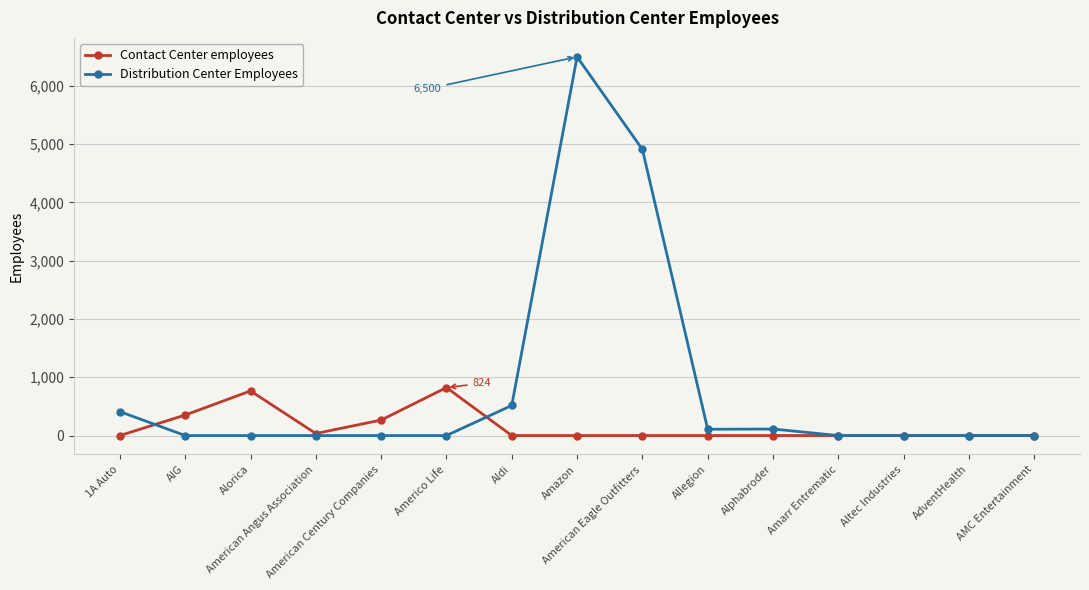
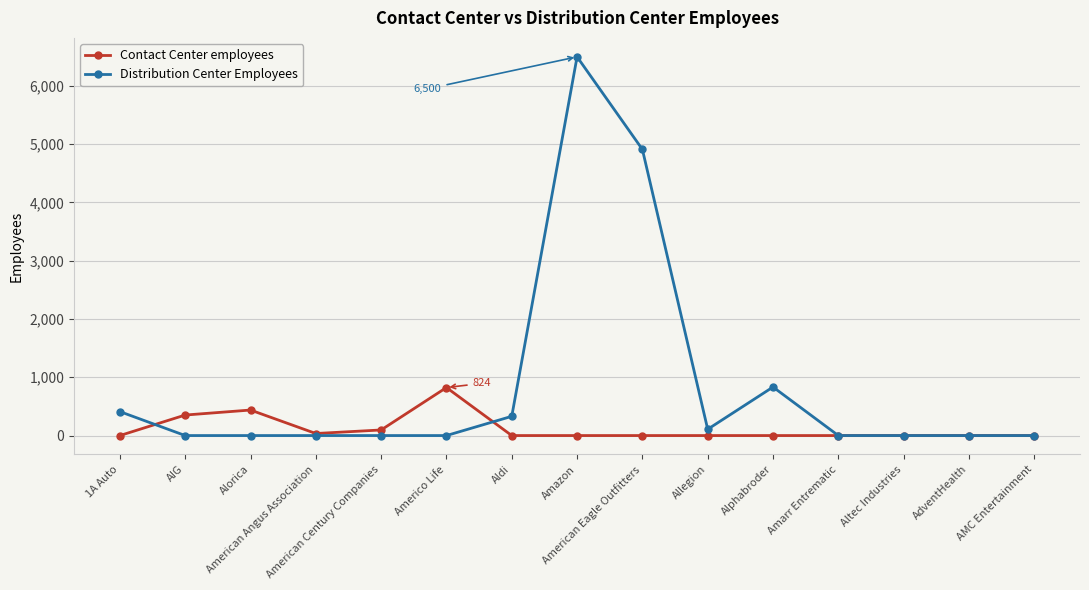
  {
    "Contact Center employees": {
      "1A Auto": "0",
      "AIG": "400",
-     "Alorica": "800",
-     "American Century Companies": "300",
+     "Alorica": "400",
+     "American Century Companies": "100",
      "Aldi": "0",
      "Amazon": "0",
      "American Eagle Outfitters": "0",
      "Allegion": "0",
      "Alphabroder": "0"
    },
    "Distribution Center Employees": {
      "1A Auto": "400",
      "AIG": "0",
      "Alorica": "0",
      "American Century Companies": "0",
      "Americo Life": "0",
-     "Aldi": "500",
+     "Aldi": "300",
      "American Eagle Outfitters": "4,900",
      "Allegion": "100",
-     "Alphabroder": "100"
+     "Alphabroder": "800"
    }
  }
